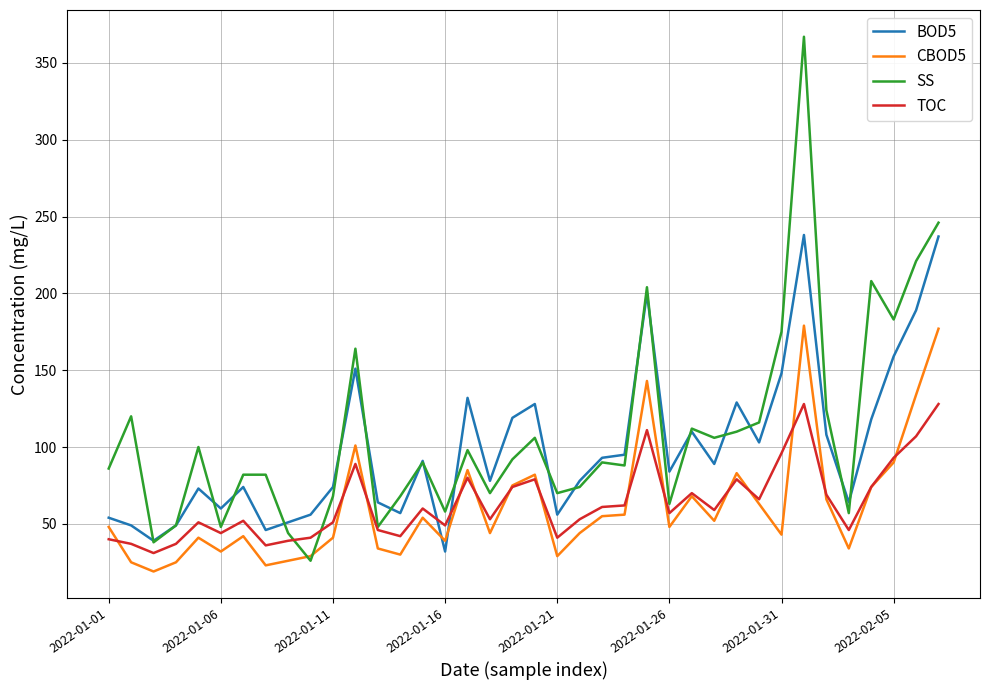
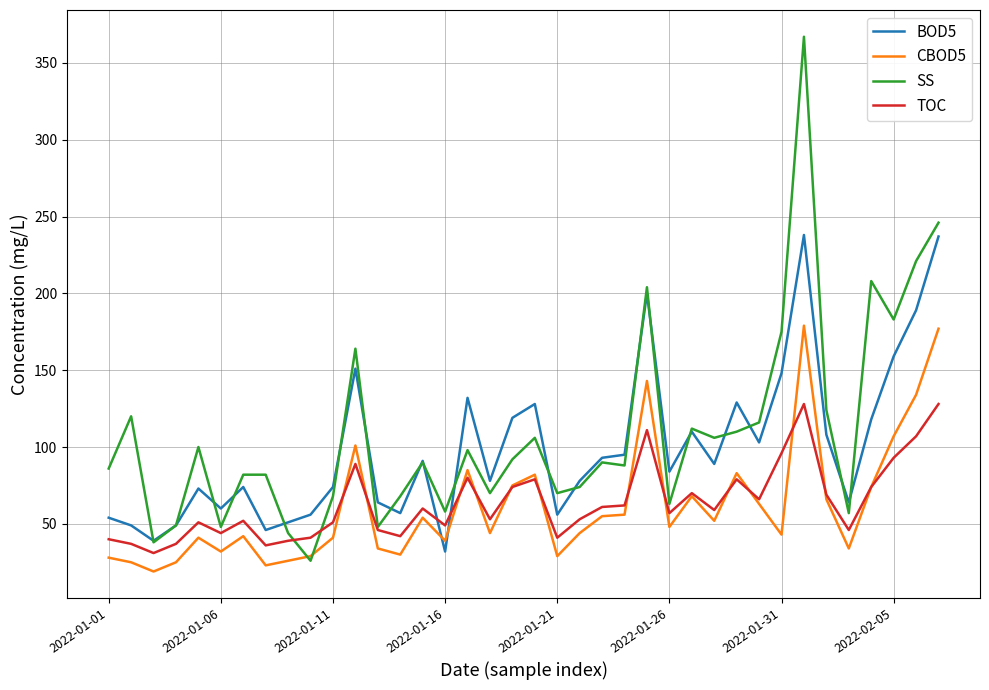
  {
    "BOD5": {
      "2022-01-01": 54,
      "2022-01-06": 60,
      "2022-01-11": 74,
      "2022-01-16": 32,
      "2022-01-21": 56,
      "2022-01-26": 84,
      "2022-01-31": 148,
      "2022-02-05": 159
    },
    "CBOD5": {
-     "2022-01-01": 48,
+     "2022-01-01": 28,
      "2022-01-06": 32,
      "2022-01-11": 41,
      "2022-01-16": 39,
      "2022-01-21": 29,
      "2022-01-26": 48,
      "2022-01-31": 43,
-     "2022-02-05": 90
+     "2022-02-05": 107
    },
    "SS": {
      "2022-01-01": 86,
      "2022-01-06": 48,
      "2022-01-11": 68,
      "2022-01-16": 58,
      "2022-01-21": 70,
      "2022-01-26": 63,
      "2022-01-31": 175,
      "2022-02-05": 183
    },
    "TOC": {
      "2022-01-01": 40,
      "2022-01-06": 44,
      "2022-01-11": 51,
      "2022-01-16": 49,
      "2022-01-21": 41,
      "2022-01-26": 57,
      "2022-01-31": 96,
      "2022-02-05": 93
    }
  }
